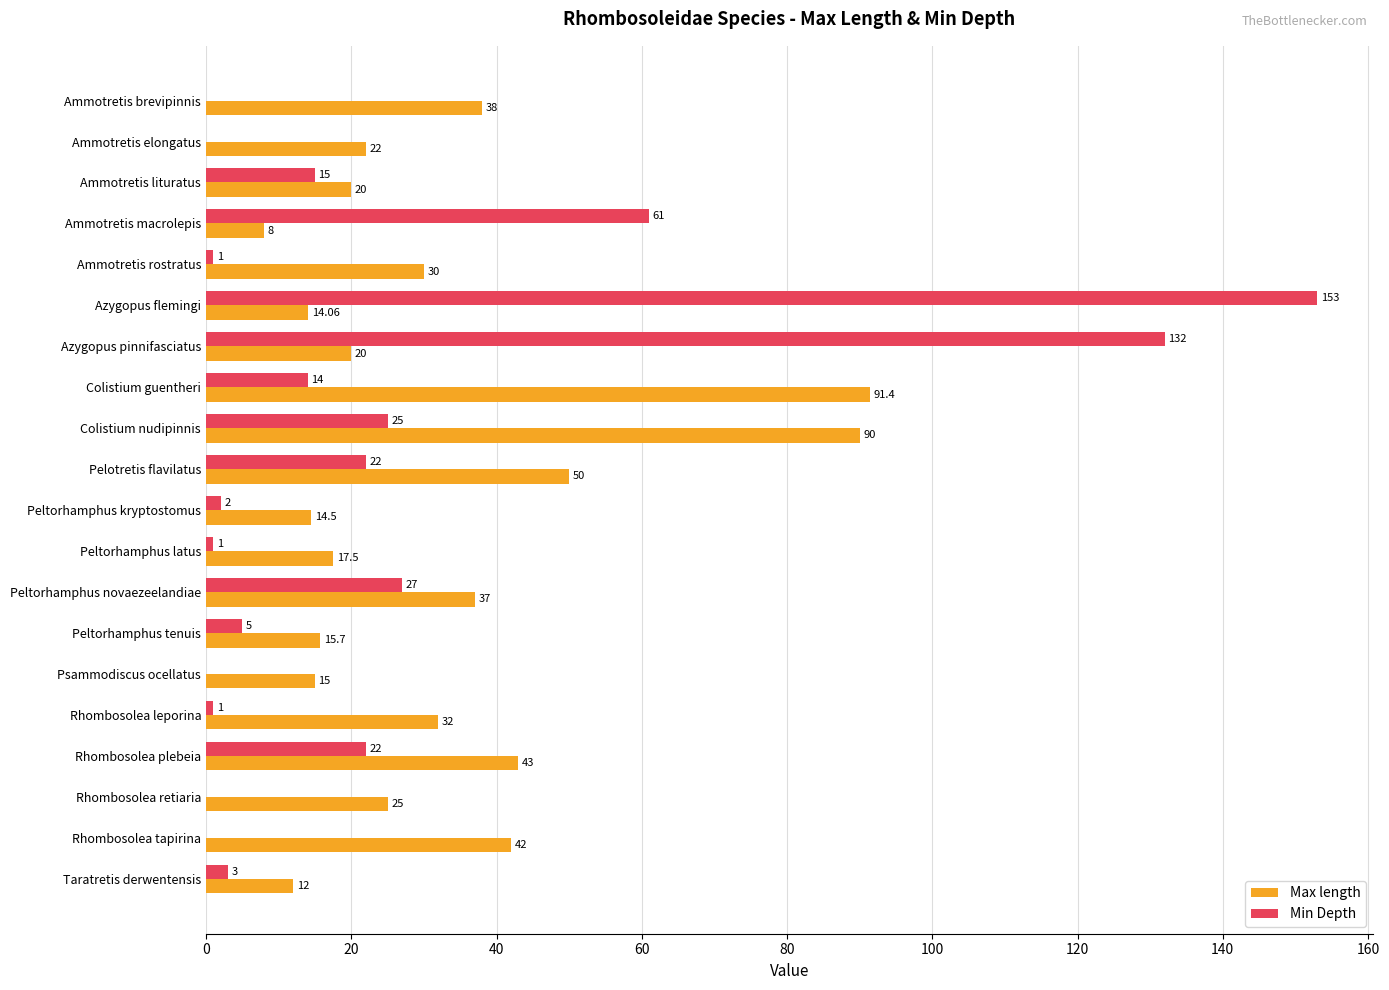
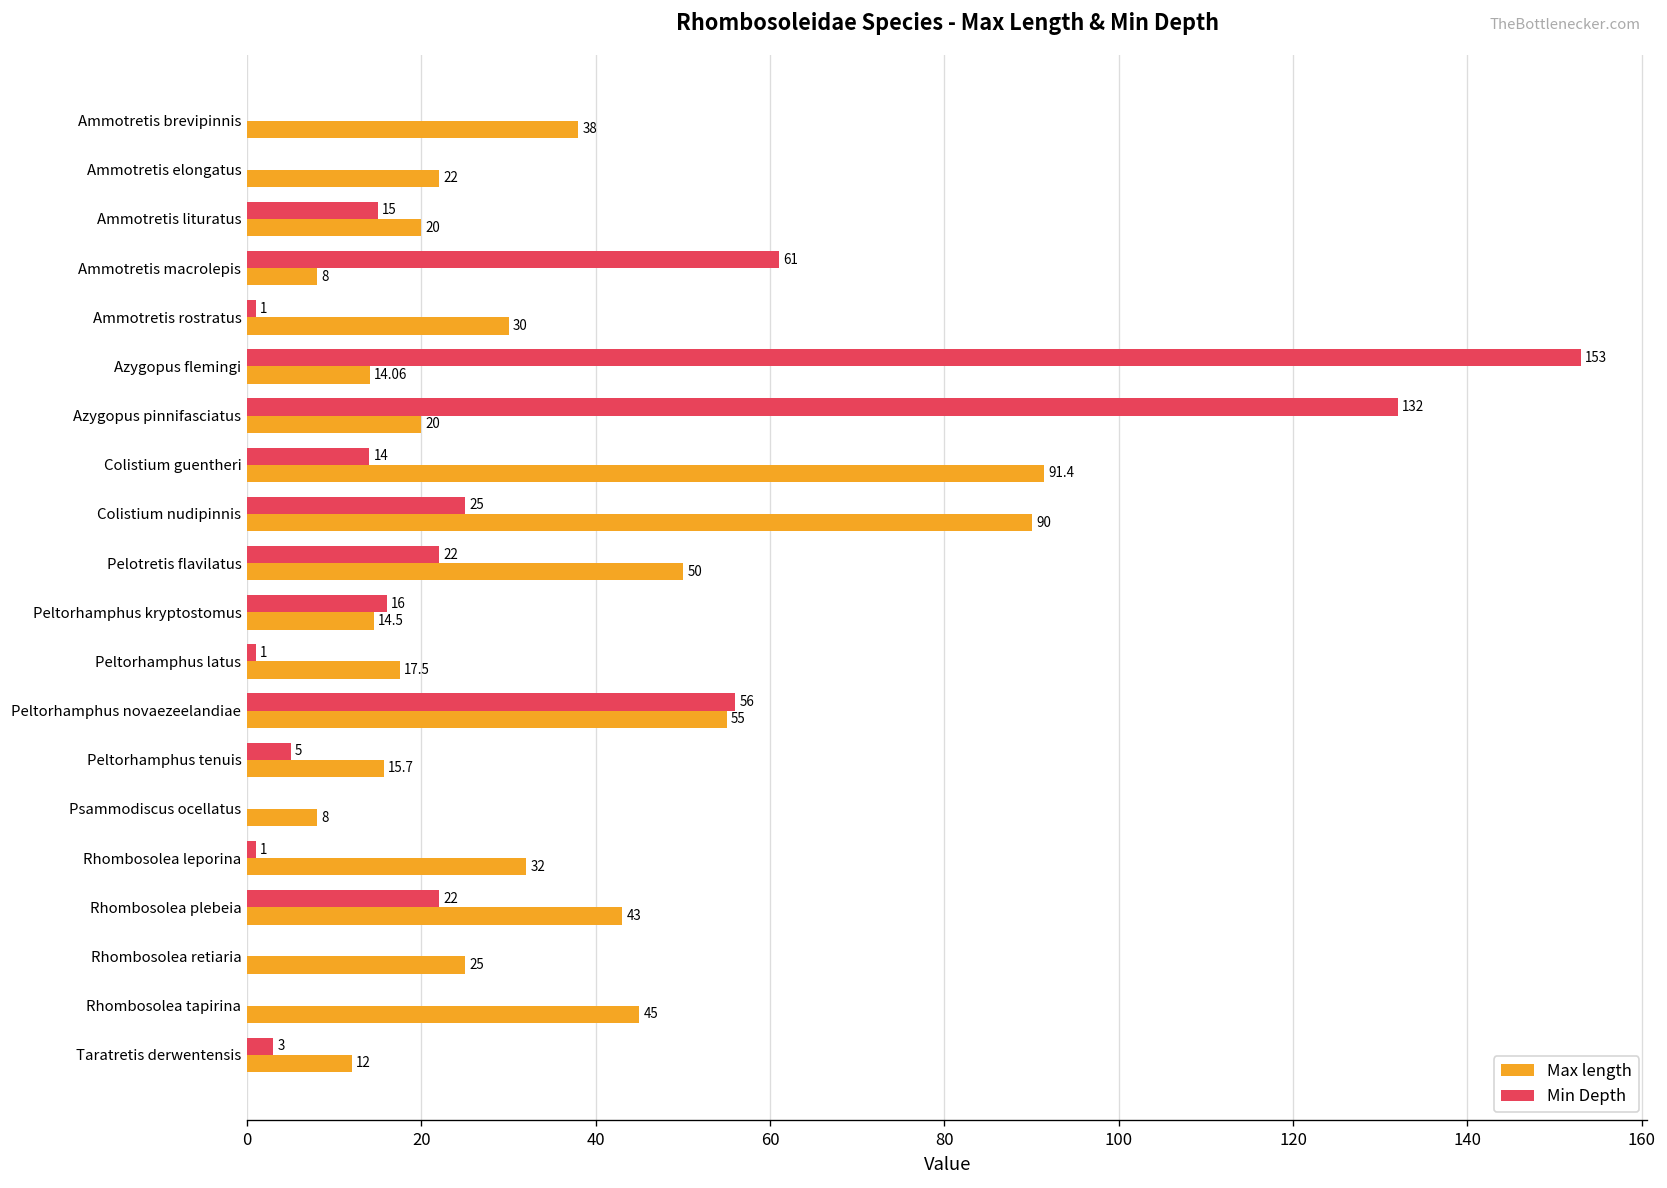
  {
    "Max length": {
      "Ammotretis brevipinnis": 38,
      "Ammotretis elongatus": 22,
      "Ammotretis lituratus": 20,
      "Ammotretis macrolepis": 8,
      "Ammotretis rostratus": 30,
      "Azygopus flemingi": 14.06,
      "Azygopus pinnifasciatus": 20,
      "Colistium guentheri": 91.4,
      "Colistium nudipinnis": 90,
      "Pelotretis flavilatus": 50,
      "Peltorhamphus kryptostomus": 14.5,
      "Peltorhamphus latus": 17.5,
-     "Peltorhamphus novaezeelandiae": 37,
+     "Peltorhamphus novaezeelandiae": 55,
      "Peltorhamphus tenuis": 15.7,
-     "Psammodiscus ocellatus": 15,
+     "Psammodiscus ocellatus": 8,
      "Rhombosolea leporina": 32,
      "Rhombosolea plebeia": 43,
      "Rhombosolea retiaria": 25,
-     "Rhombosolea tapirina": 42,
+     "Rhombosolea tapirina": 45,
      "Taratretis derwentensis": 12
    },
    "Min Depth": {
      "Ammotretis lituratus": 15,
      "Ammotretis macrolepis": 61,
      "Ammotretis rostratus": 1,
      "Azygopus flemingi": 153,
      "Azygopus pinnifasciatus": 132,
      "Colistium guentheri": 14,
      "Colistium nudipinnis": 25,
      "Pelotretis flavilatus": 22,
-     "Peltorhamphus kryptostomus": 2,
+     "Peltorhamphus kryptostomus": 16,
      "Peltorhamphus latus": 1,
-     "Peltorhamphus novaezeelandiae": 27,
+     "Peltorhamphus novaezeelandiae": 56,
      "Peltorhamphus tenuis": 5,
      "Rhombosolea leporina": 1,
      "Rhombosolea plebeia": 22,
      "Taratretis derwentensis": 3
    }
  }
